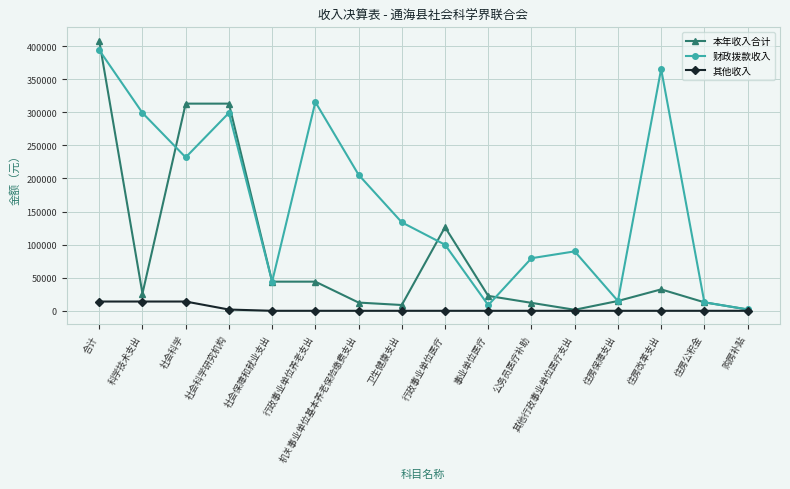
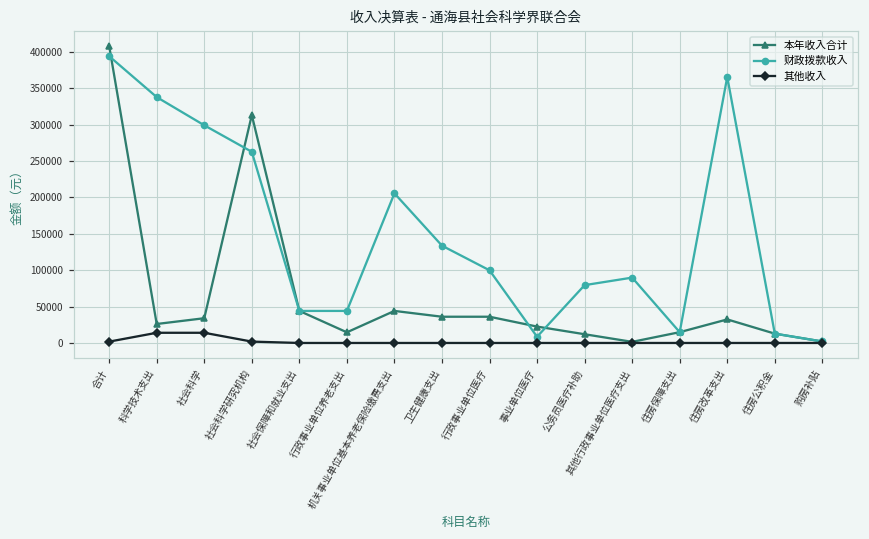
  {
    "本年收入合计": {
      "合计": 410000,
      "科学技术支出": 30000,
-     "社会科学": 310000,
+     "社会科学": 30000,
      "社会科学研究机构": 310000,
-     "行政事业单位养老支出": 40000,
-     "机关事业单位基本养老保险缴费支出": 10000,
-     "卫生健康支出": 10000,
-     "行政事业单位医疗": 130000,
+     "行政事业单位养老支出": 10000,
+     "机关事业单位基本养老保险缴费支出": 40000,
+     "卫生健康支出": 40000,
+     "行政事业单位医疗": 40000,
      "事业单位医疗": 20000,
      "公务员医疗补助": 10000,
      "住房改革支出": 30000
    },
    "财政拨款收入": {
      "合计": 390000,
-     "科学技术支出": 300000,
-     "社会科学": 230000,
-     "社会科学研究机构": 300000,
-     "行政事业单位养老支出": 320000,
+     "科学技术支出": 340000,
+     "社会科学": 300000,
+     "社会科学研究机构": 260000,
+     "行政事业单位养老支出": 40000,
      "机关事业单位基本养老保险缴费支出": 210000,
      "卫生健康支出": 130000,
      "行政事业单位医疗": 100000,
      "事业单位医疗": 10000,
      "公务员医疗补助": 80000,
      "其他行政事业单位医疗支出": 90000,
      "住房改革支出": 370000
    },
    "其他收入": {
-     "合计": 10000,
+     "合计": 0,
      "科学技术支出": 10000,
      "社会科学": 10000,
      "社会科学研究机构": 0,
      "社会保障和就业支出": 0,
      "行政事业单位养老支出": 0,
      "机关事业单位基本养老保险缴费支出": 0,
      "卫生健康支出": 0,
      "行政事业单位医疗": 0,
      "事业单位医疗": 0,
      "公务员医疗补助": 0,
      "住房保障支出": 0,
      "住房改革支出": 0,
      "住房公积金": 0
    }
  }
